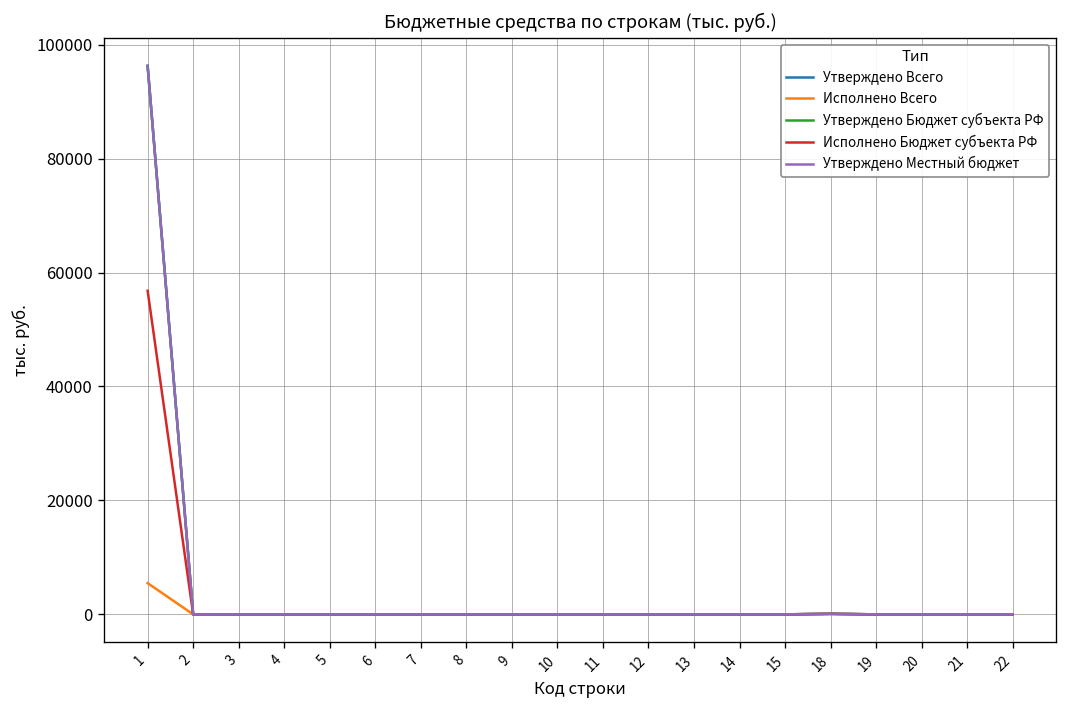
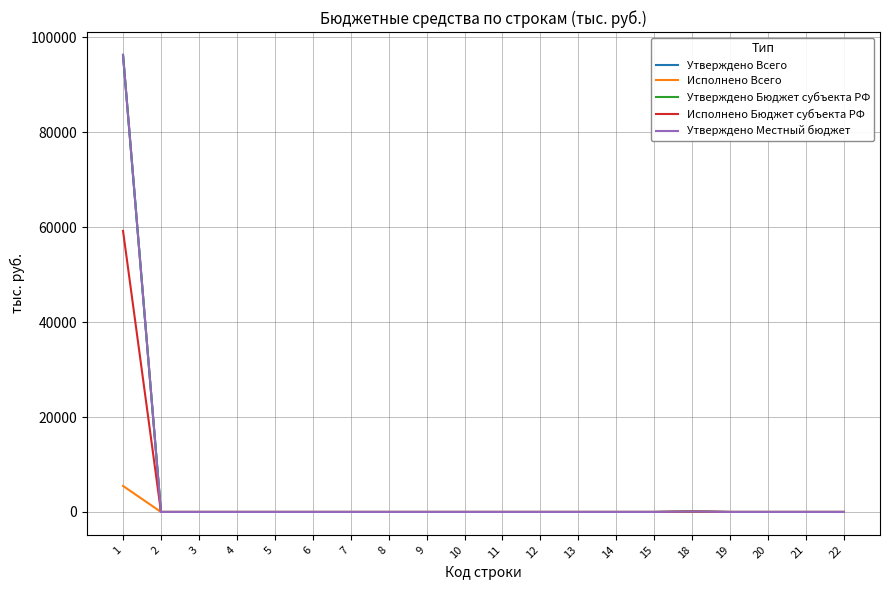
  {
    "Утверждено Местный бюджет": {
      "1": 96000
    },
    "Исполнено Всего": {
      "1": 5000
    },
    "Исполнено Бюджет субъекта РФ": {
-     "1": 57000
+     "1": 59000
    }
  }
